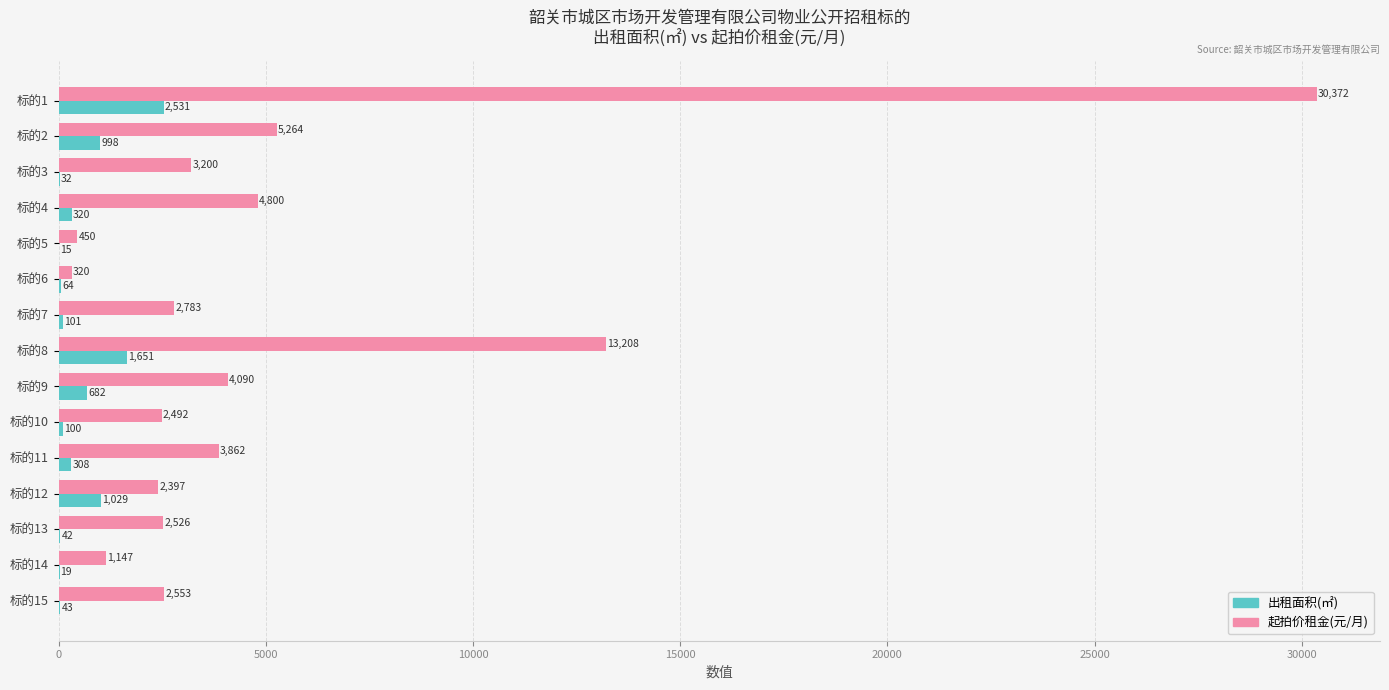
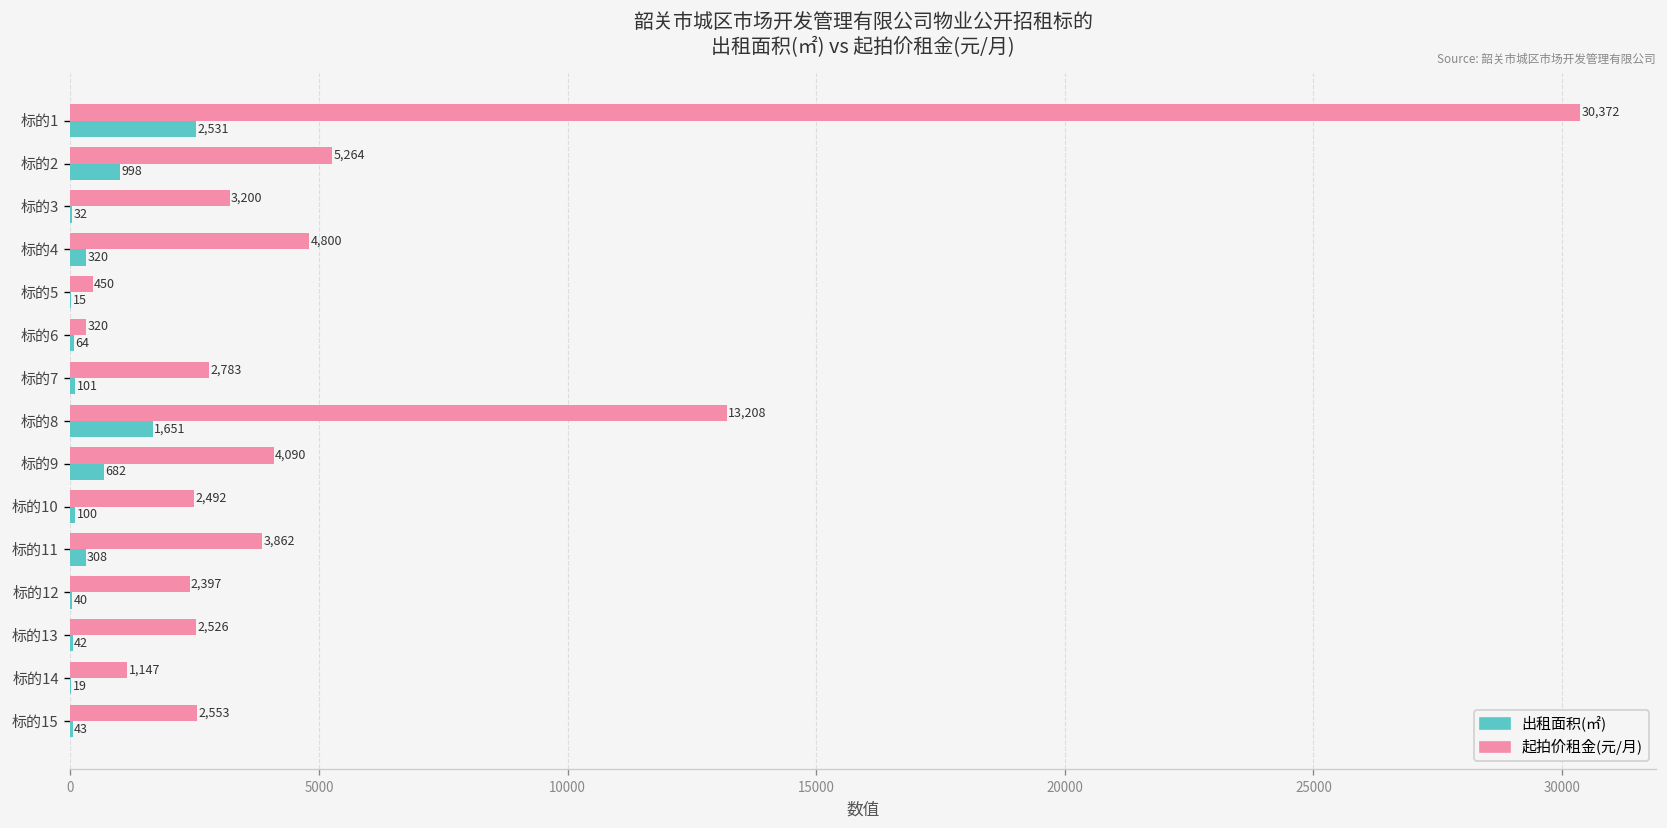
  {
    "出租面积(㎡)": {
      "标的1": "2,531",
      "标的2": "998",
      "标的3": "32",
      "标的4": "320",
      "标的5": "15",
      "标的6": "64",
      "标的7": "101",
      "标的8": "1,651",
      "标的9": "682",
      "标的10": "100",
      "标的11": "308",
-     "标的12": "1,029",
+     "标的12": "40",
      "标的13": "42",
      "标的14": "19",
      "标的15": "43"
    },
    "起拍价租金(元/月)": {
      "标的1": "30,372",
      "标的2": "5,264",
      "标的3": "3,200",
      "标的4": "4,800",
      "标的5": "450",
      "标的6": "320",
      "标的7": "2,783",
      "标的8": "13,208",
      "标的9": "4,090",
      "标的10": "2,492",
      "标的11": "3,862",
      "标的12": "2,397",
      "标的13": "2,526",
      "标的14": "1,147",
      "标的15": "2,553"
    }
  }
